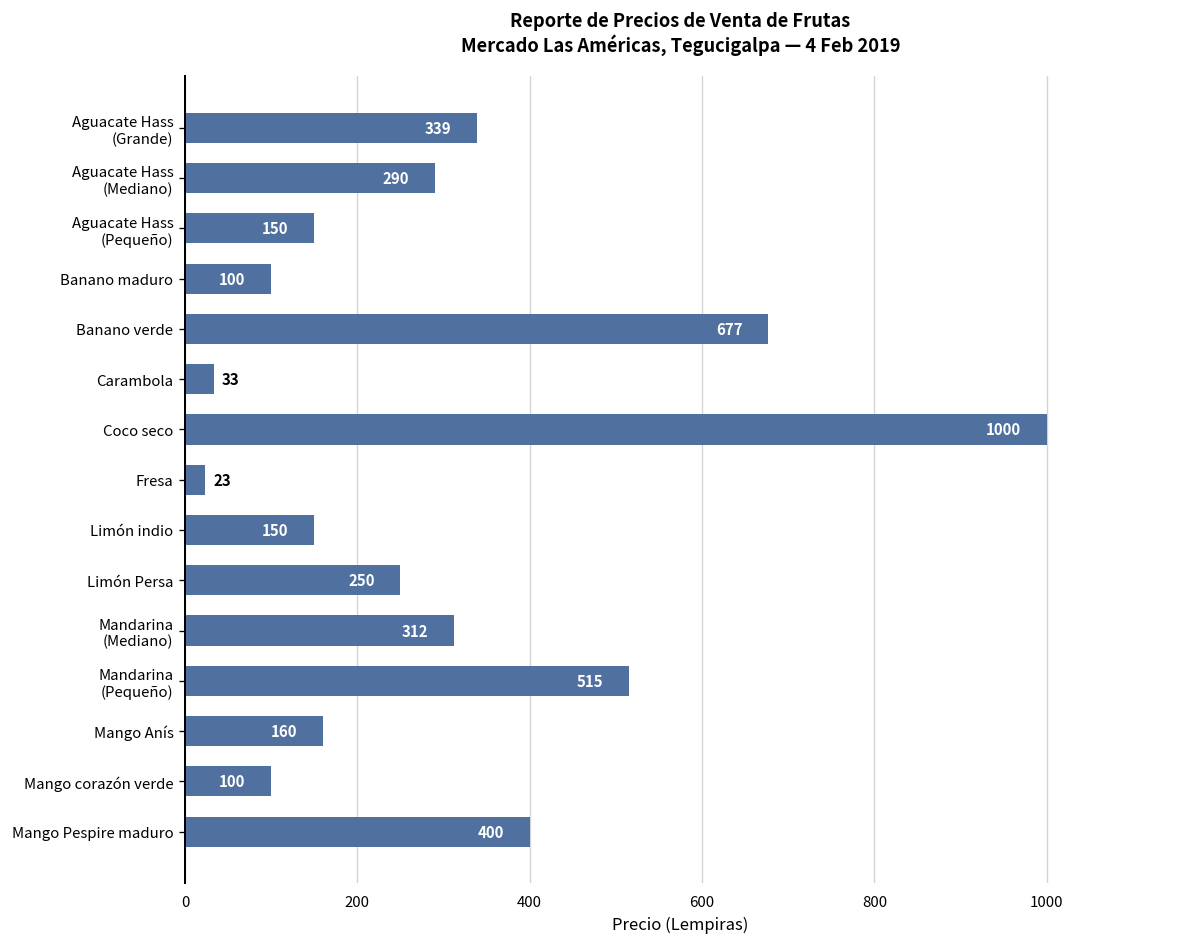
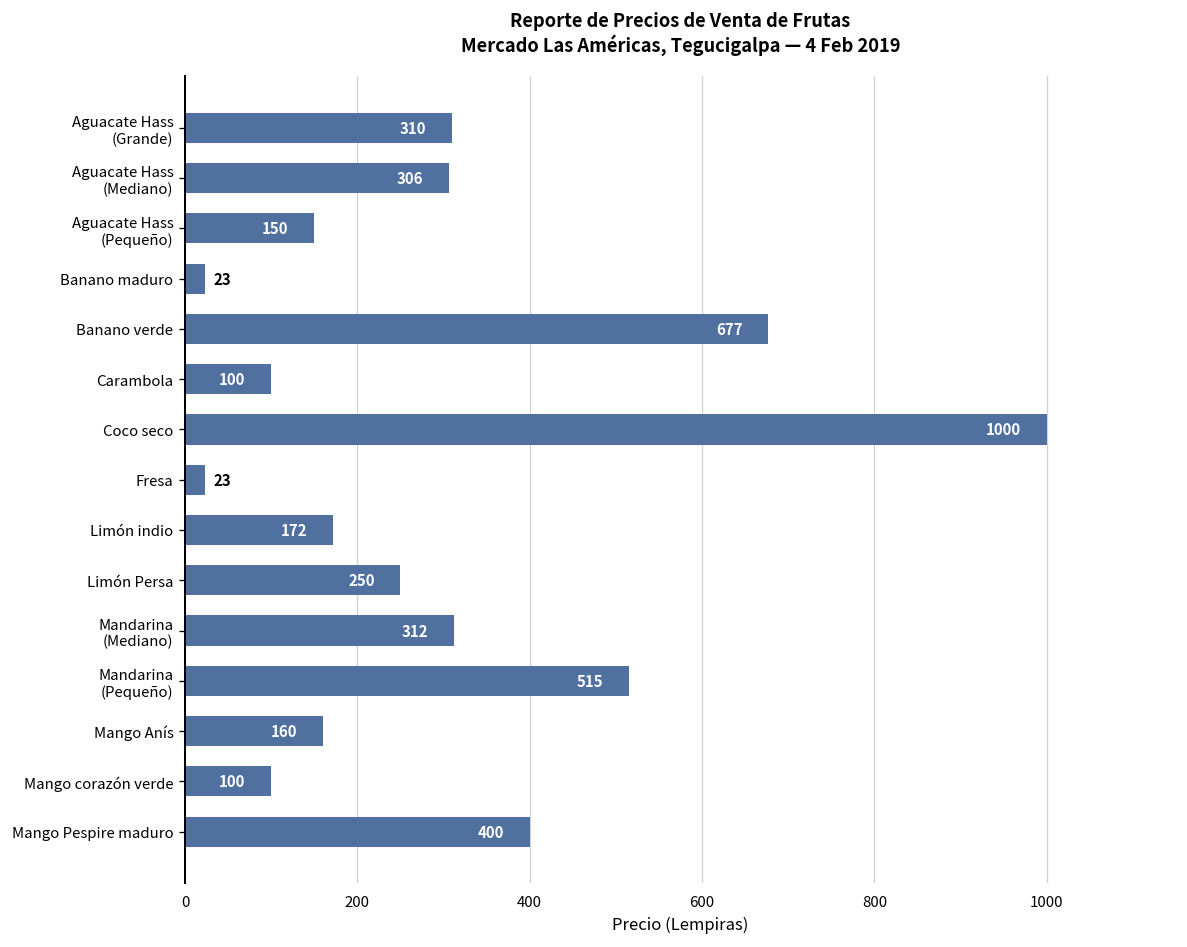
  {
-   "Aguacate Hass (Grande)": 339,
-   "Aguacate Hass (Mediano)": 290,
+   "Aguacate Hass (Grande)": 310,
+   "Aguacate Hass (Mediano)": 306,
    "Aguacate Hass (Pequeño)": 150,
-   "Banano maduro": 100,
+   "Banano maduro": 23,
    "Banano verde": 677,
-   "Carambola": 33,
+   "Carambola": 100,
    "Coco seco": 1000,
    "Fresa": 23,
-   "Limón indio": 150,
+   "Limón indio": 172,
    "Limón Persa": 250,
    "Mandarina (Mediano)": 312,
    "Mandarina (Pequeño)": 515,
    "Mango Anís": 160,
    "Mango corazón verde": 100,
    "Mango Pespire maduro": 400
  }
